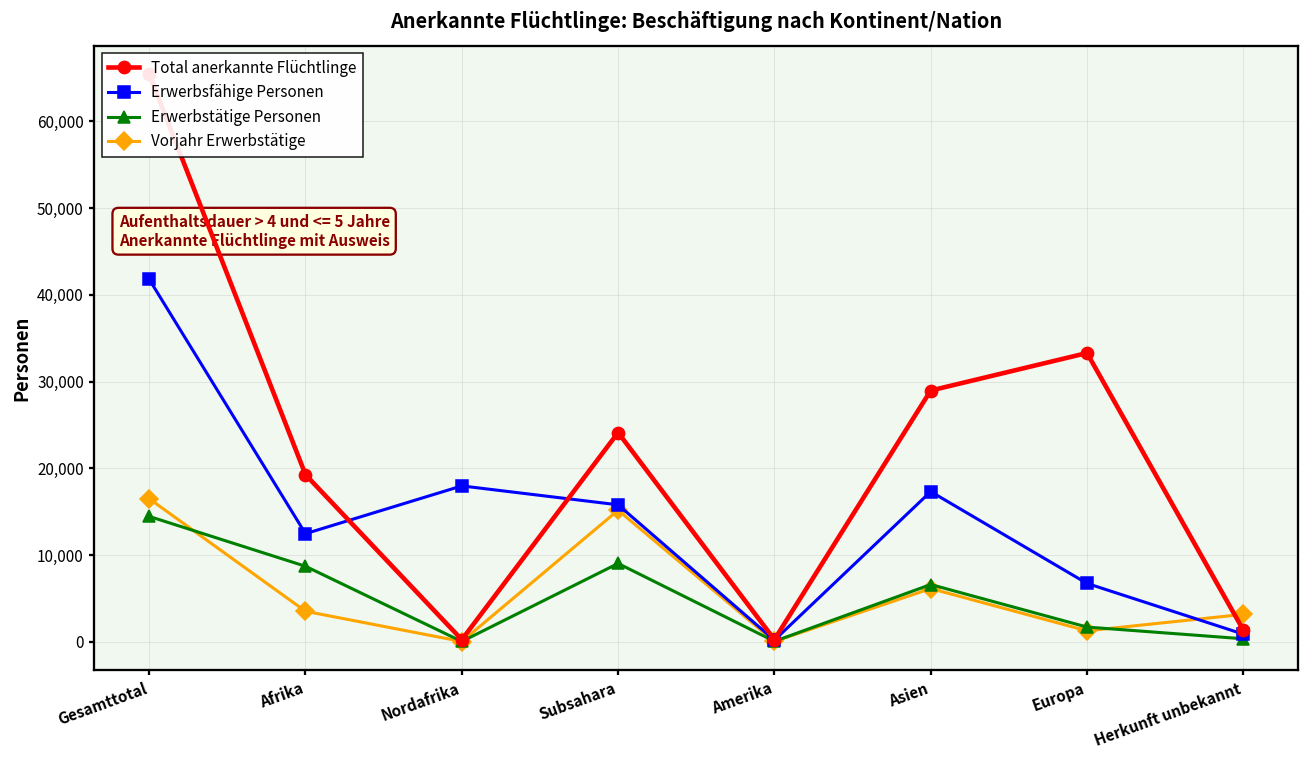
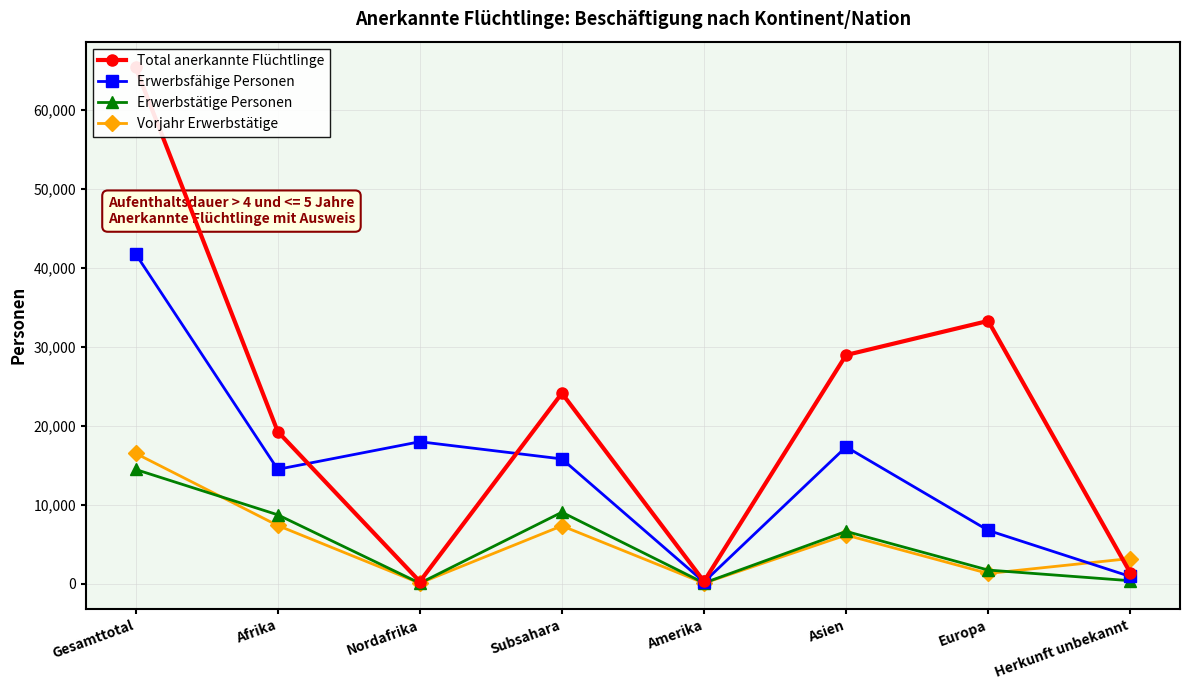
  {
    "Total anerkannte Flüchtlinge": {
      "Afrika": "19,000",
      "Subsahara": "24,000",
      "Asien": "29,000",
      "Europa": "33,000",
      "Herkunft unbekannt": "1,000"
    },
    "Erwerbsfähige Personen": {
      "Gesamttotal": "42,000",
-     "Afrika": "12,000",
+     "Afrika": "14,000",
      "Nordafrika": "18,000",
      "Subsahara": "16,000",
      "Asien": "17,000",
      "Europa": "7,000",
      "Herkunft unbekannt": "1,000"
    },
    "Erwerbstätige Personen": {
      "Gesamttotal": "14,000",
      "Afrika": "9,000",
      "Subsahara": "9,000",
      "Asien": "7,000",
      "Europa": "2,000",
      "Herkunft unbekannt": "0"
    },
    "Vorjahr Erwerbstätige": {
      "Gesamttotal": "17,000",
-     "Afrika": "4,000",
-     "Subsahara": "15,000",
+     "Afrika": "7,000",
+     "Subsahara": "7,000",
      "Asien": "6,000",
      "Europa": "1,000",
      "Herkunft unbekannt": "3,000"
    }
  }
